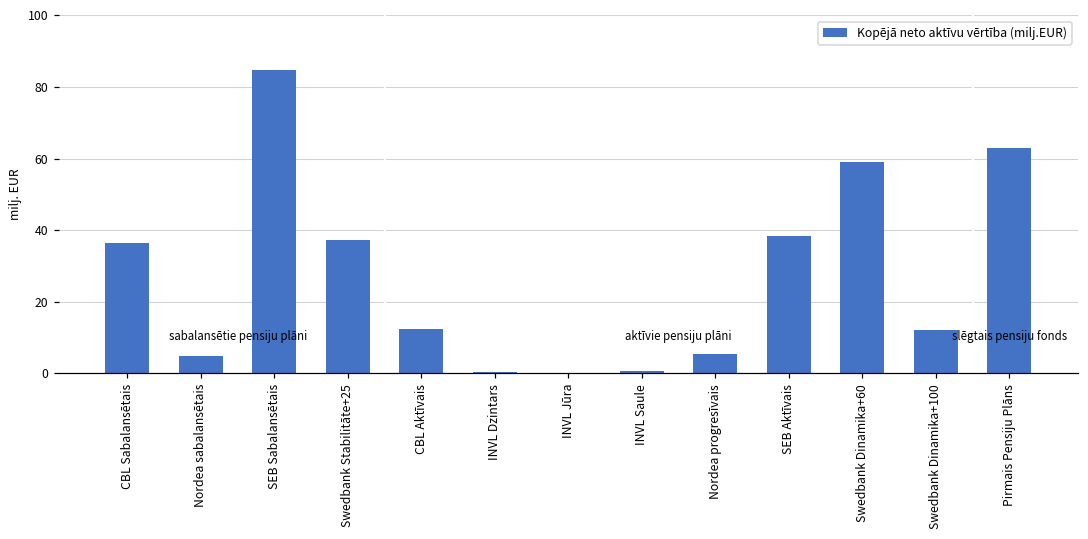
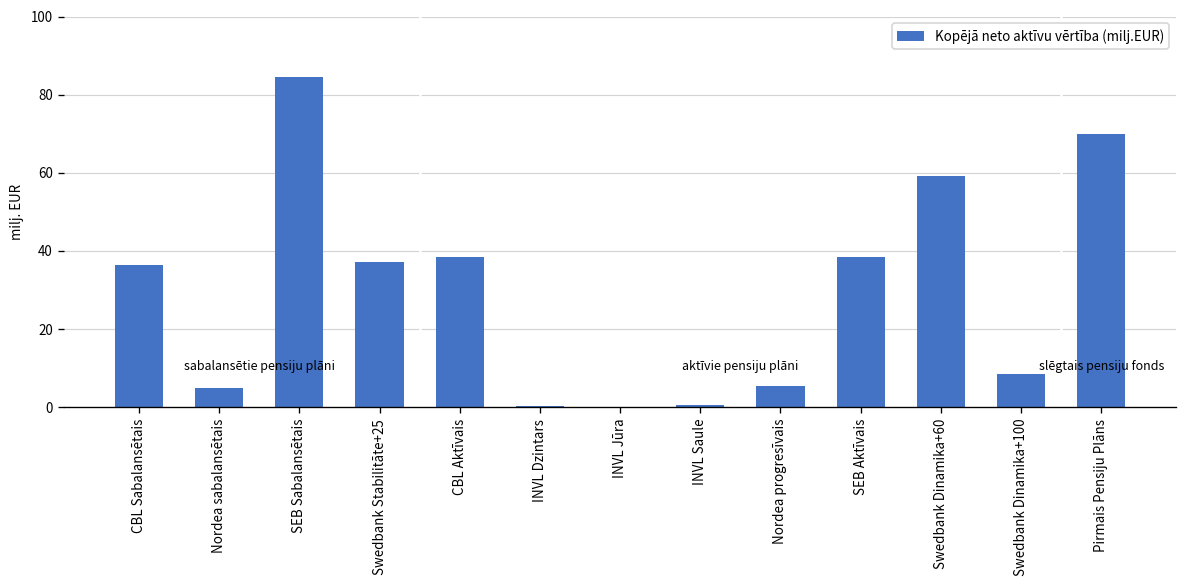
  {
    "CBL Sabalansētais": 36,
    "Nordea sabalansētais": 5,
    "SEB Sabalansētais": 85,
    "Swedbank Stabilitāte+25": 37,
-   "CBL Aktīvais": 12,
+   "CBL Aktīvais": 39,
    "Nordea progresīvais": 5,
    "SEB Aktīvais": 38,
    "Swedbank Dinamika+60": 59,
-   "Swedbank Dinamika+100": 12,
-   "Pirmais Pensiju Plāns": 63
+   "Swedbank Dinamika+100": 9,
+   "Pirmais Pensiju Plāns": 70
  }
